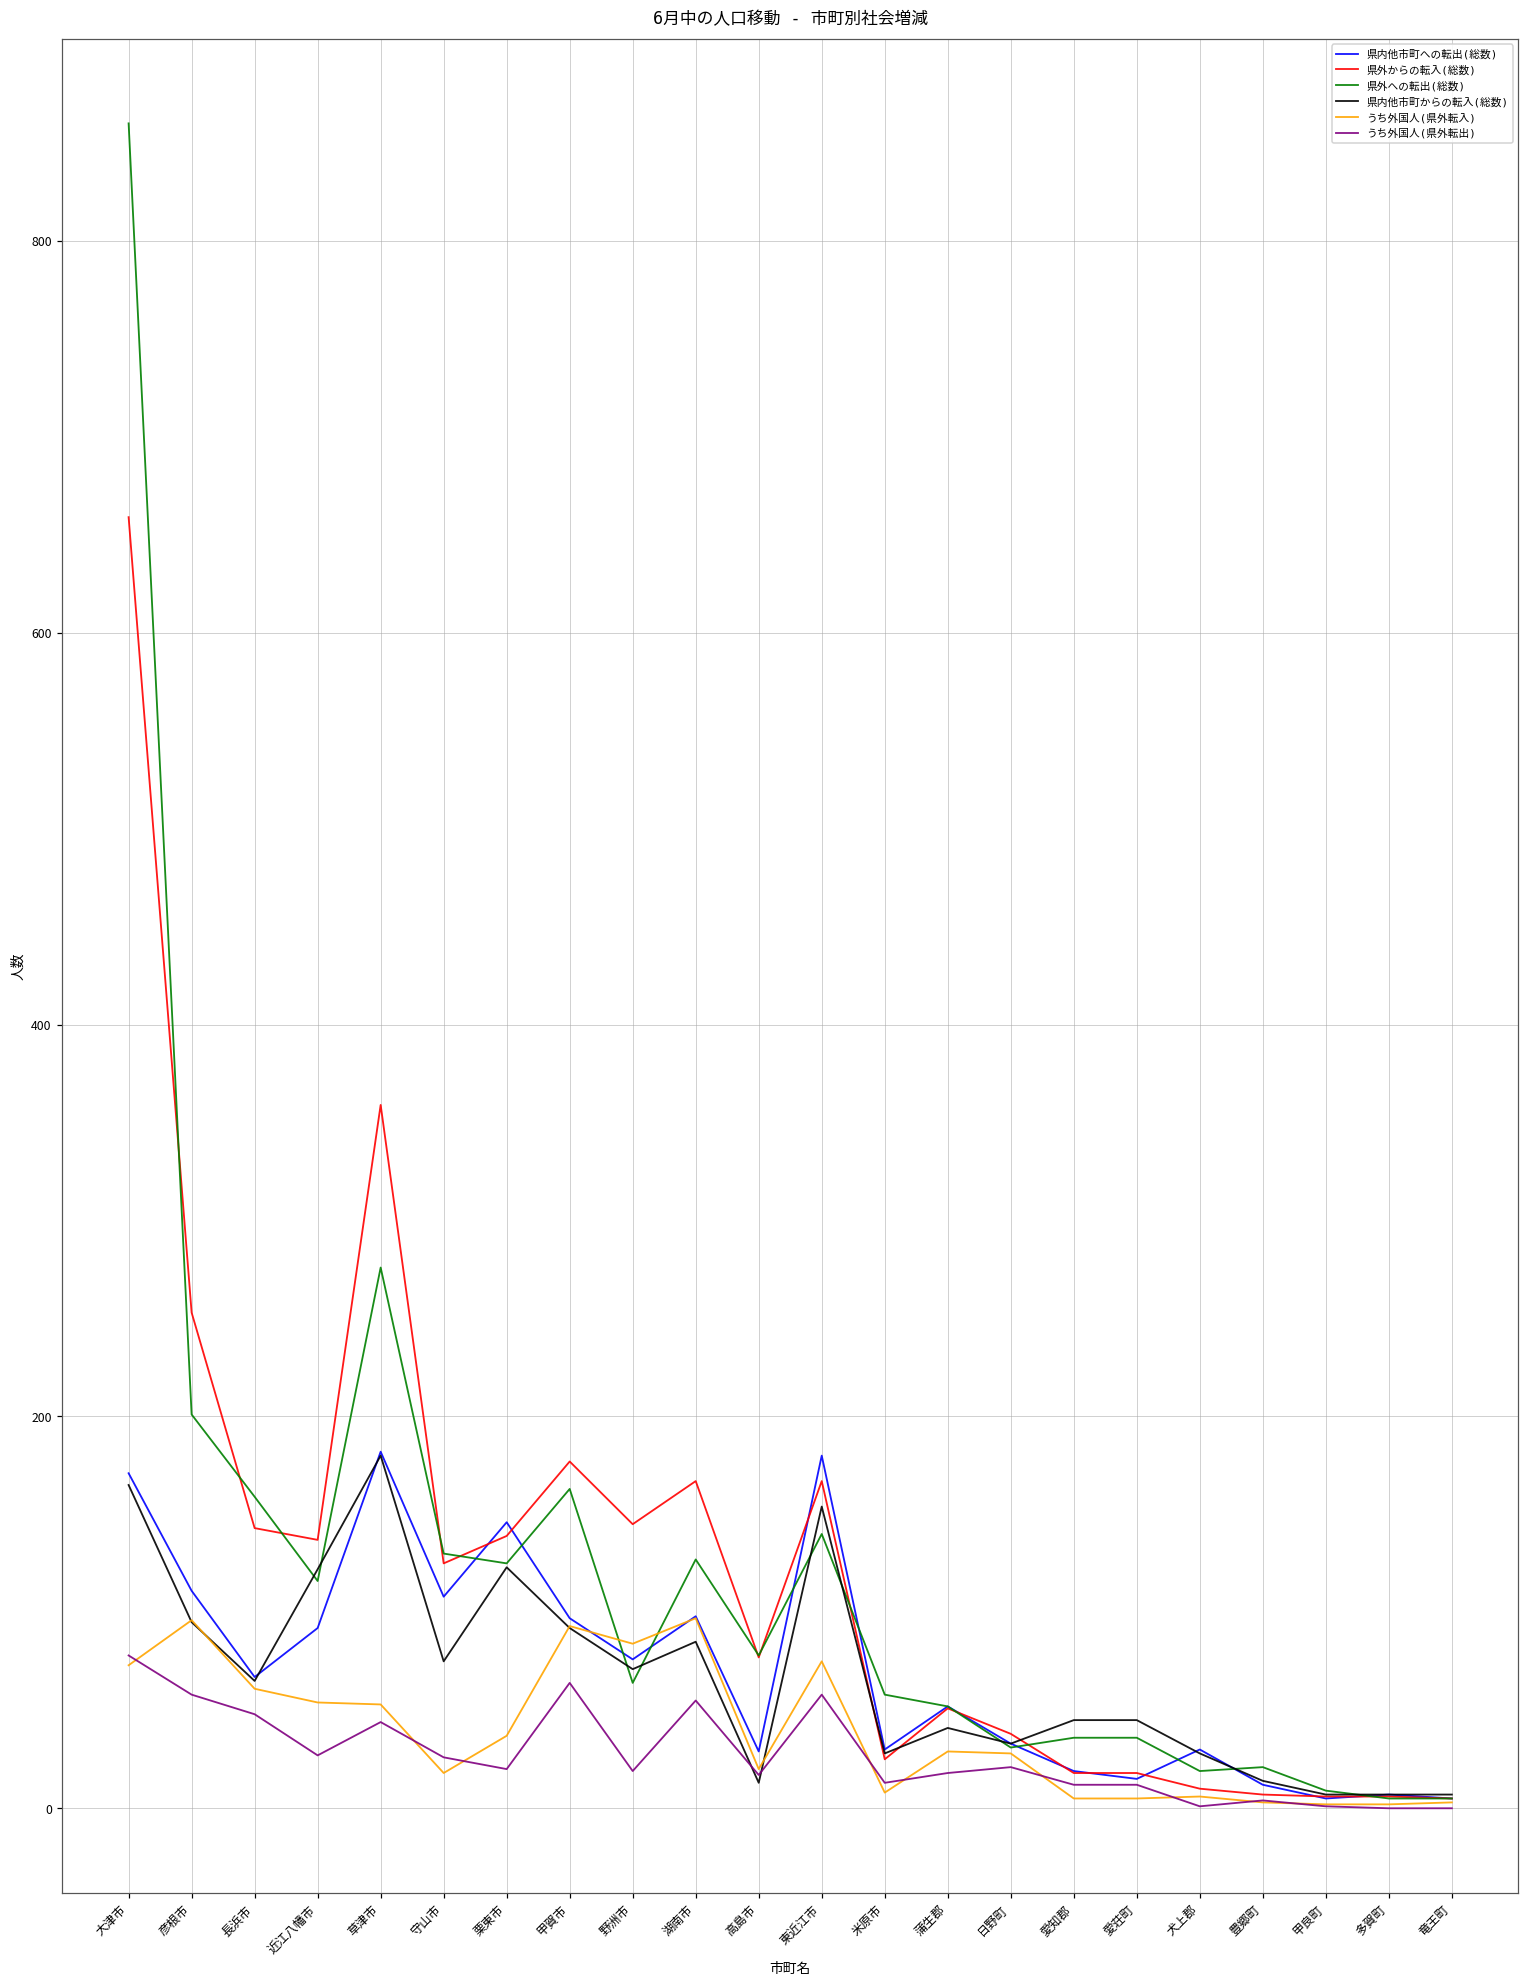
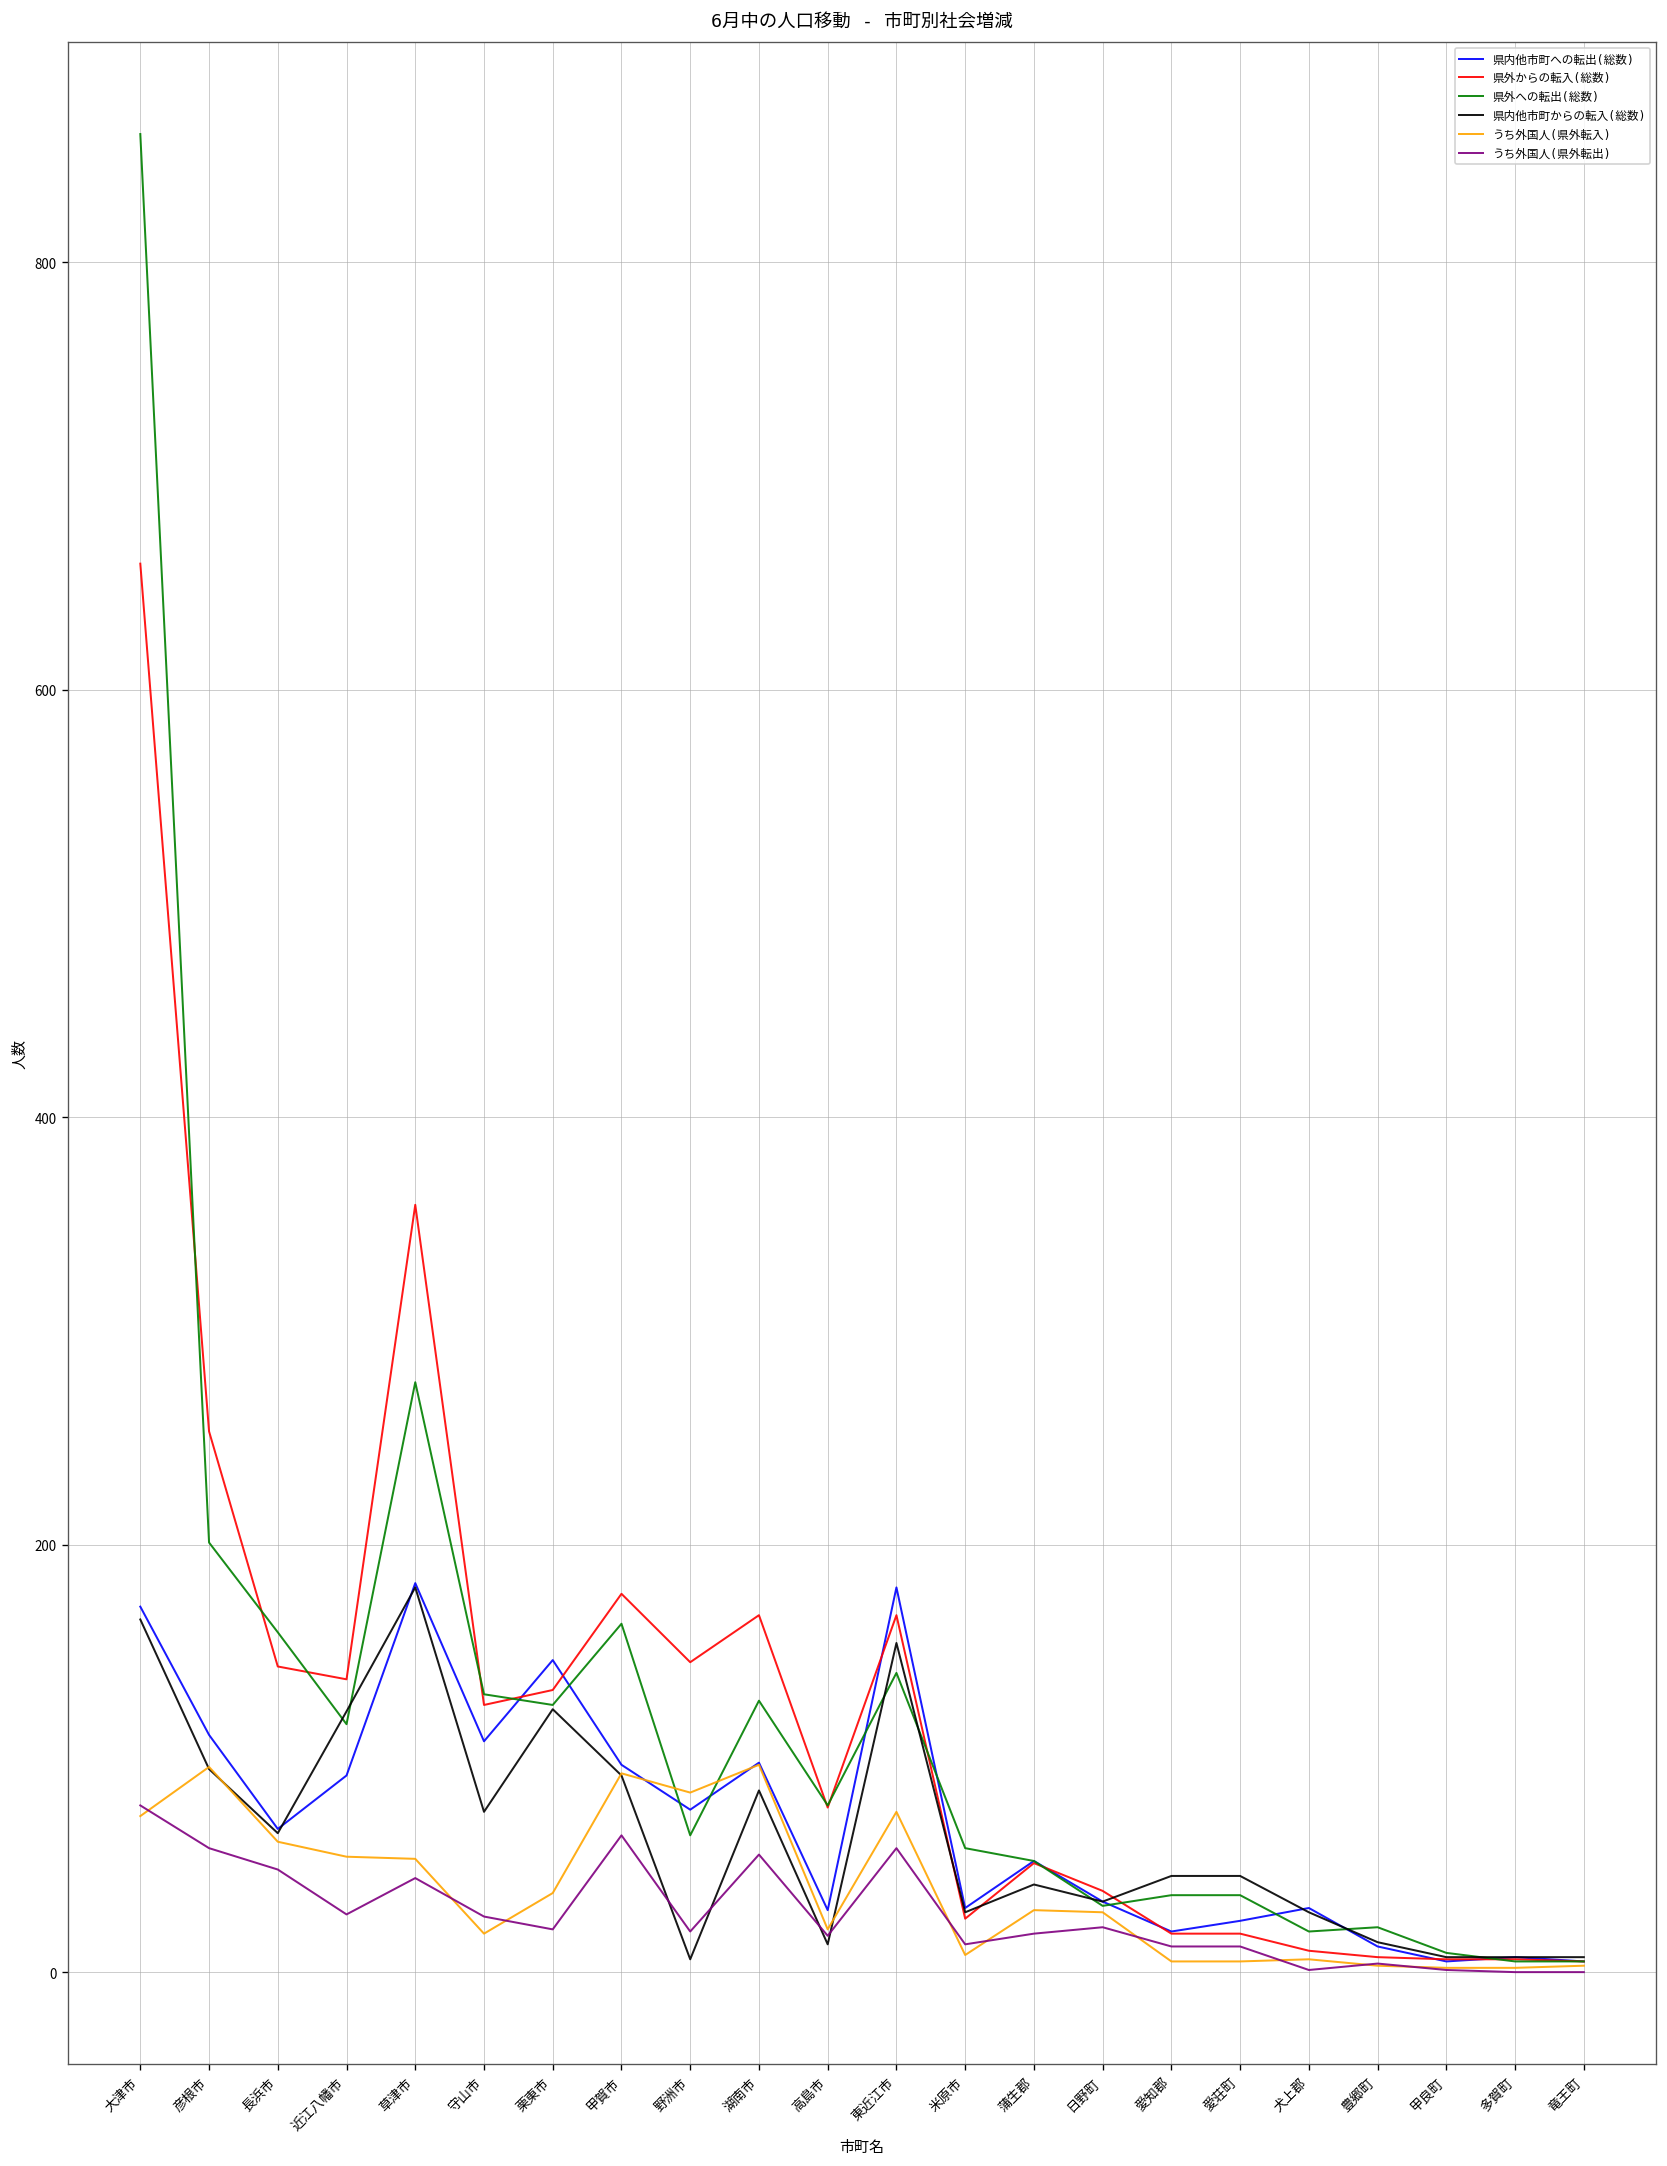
  {
    "県内他市町への転出(総数)": {
      "大津市": 171,
      "彦根市": 111,
      "長浜市": 67,
      "近江八幡市": 92,
      "草津市": 182,
      "守山市": 108,
      "栗東市": 146,
      "甲賀市": 97,
      "野洲市": 76,
      "高島市": 29,
      "東近江市": 180,
      "米原市": 30,
-     "愛荘町": 15,
+     "愛荘町": 24,
      "犬上郡": 30,
      "豊郷町": 12
    },
    "県外からの転入(総数)": {
      "大津市": 659,
      "彦根市": 253,
      "長浜市": 143,
      "近江八幡市": 137,
      "草津市": 359,
      "守山市": 125,
-     "栗東市": 139,
+     "栗東市": 132,
      "甲賀市": 177,
      "野洲市": 145,
      "湖南市": 167,
      "東近江市": 167,
      "米原市": 25,
      "日野町": 38,
      "愛荘町": 18,
      "犬上郡": 10,
      "豊郷町": 7
    },
    "県外への転出(総数)": {
      "大津市": 860,
      "彦根市": 201,
      "長浜市": 159,
      "近江八幡市": 116,
      "草津市": 276,
      "守山市": 130,
      "栗東市": 125,
      "甲賀市": 163,
      "野洲市": 64,
      "湖南市": 127,
      "東近江市": 140,
      "米原市": 58,
      "日野町": 31,
      "愛知郡": 36,
      "愛荘町": 36,
      "犬上郡": 19,
      "豊郷町": 21,
      "甲良町": 9
    },
    "県内他市町からの転入(総数)": {
      "大津市": 165,
      "長浜市": 65,
      "近江八幡市": 122,
      "草津市": 180,
      "守山市": 75,
      "栗東市": 123,
-     "野洲市": 71,
+     "野洲市": 6,
      "湖南市": 85,
      "高島市": 13,
      "東近江市": 154,
      "米原市": 28,
      "蒲生郡": 41,
      "愛知郡": 45,
      "愛荘町": 45,
      "犬上郡": 28,
      "豊郷町": 14,
      "竜王町": 7
    },
    "うち外国人(県外転入)": {
      "大津市": 73,
      "長浜市": 61,
      "近江八幡市": 54,
      "草津市": 53,
      "守山市": 18,
      "栗東市": 37,
      "野洲市": 84,
      "高島市": 20,
      "東近江市": 75,
      "米原市": 8,
      "蒲生郡": 29,
      "日野町": 28,
      "愛知郡": 5,
      "愛荘町": 5,
      "犬上郡": 6,
      "多賀町": 2,
      "竜王町": 3
    },
    "うち外国人(県外転出)": {
      "大津市": 78,
      "彦根市": 58,
      "長浜市": 48,
      "近江八幡市": 27,
      "草津市": 44,
      "守山市": 26,
      "栗東市": 20,
      "甲賀市": 64,
      "野洲市": 19,
      "湖南市": 55,
      "高島市": 17,
      "東近江市": 58,
      "米原市": 13,
      "蒲生郡": 18,
      "日野町": 21,
      "愛知郡": 12,
      "愛荘町": 12,
      "犬上郡": 1,
      "多賀町": 0,
      "竜王町": 0
    }
  }
